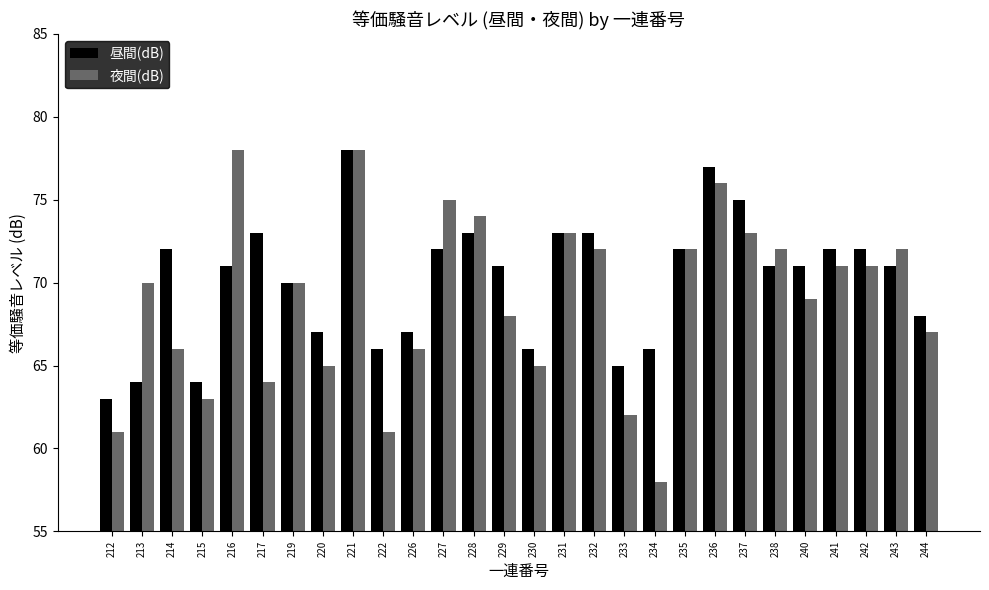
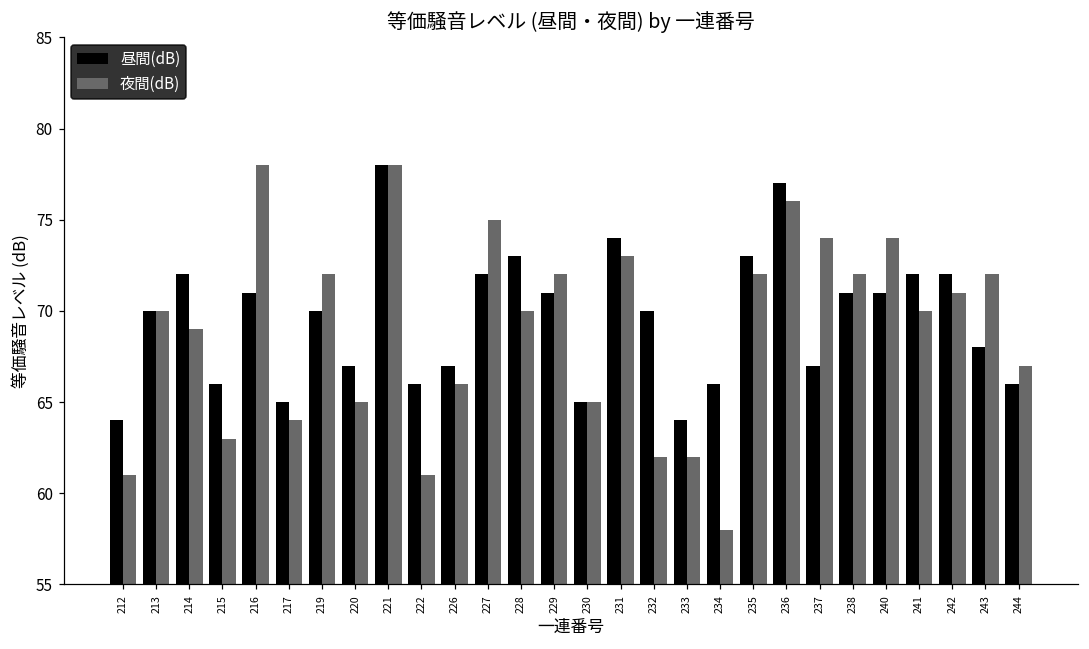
  {
    "昼間(dB)": {
-     "212": 63,
-     "213": 64,
+     "212": 64,
+     "213": 70,
      "214": 72,
-     "215": 64,
+     "215": 66,
      "216": 71,
-     "217": 73,
+     "217": 65,
      "219": 70,
      "220": 67,
      "221": 78,
      "222": 66,
      "226": 67,
      "227": 72,
      "228": 73,
      "229": 71,
-     "230": 66,
-     "231": 73,
-     "232": 73,
-     "233": 65,
+     "230": 65,
+     "231": 74,
+     "232": 70,
+     "233": 64,
      "234": 66,
-     "235": 72,
+     "235": 73,
      "236": 77,
-     "237": 75,
+     "237": 67,
      "238": 71,
      "240": 71,
      "241": 72,
      "242": 72,
-     "243": 71,
-     "244": 68
+     "243": 68,
+     "244": 66
    },
    "夜間(dB)": {
      "212": 61,
      "213": 70,
-     "214": 66,
+     "214": 69,
      "215": 63,
      "216": 78,
      "217": 64,
-     "219": 70,
+     "219": 72,
      "220": 65,
      "221": 78,
      "222": 61,
      "226": 66,
      "227": 75,
-     "228": 74,
-     "229": 68,
+     "228": 70,
+     "229": 72,
      "230": 65,
      "231": 73,
-     "232": 72,
+     "232": 62,
      "233": 62,
      "234": 58,
      "235": 72,
      "236": 76,
-     "237": 73,
+     "237": 74,
      "238": 72,
-     "240": 69,
-     "241": 71,
+     "240": 74,
+     "241": 70,
      "242": 71,
      "243": 72,
      "244": 67
    }
  }
